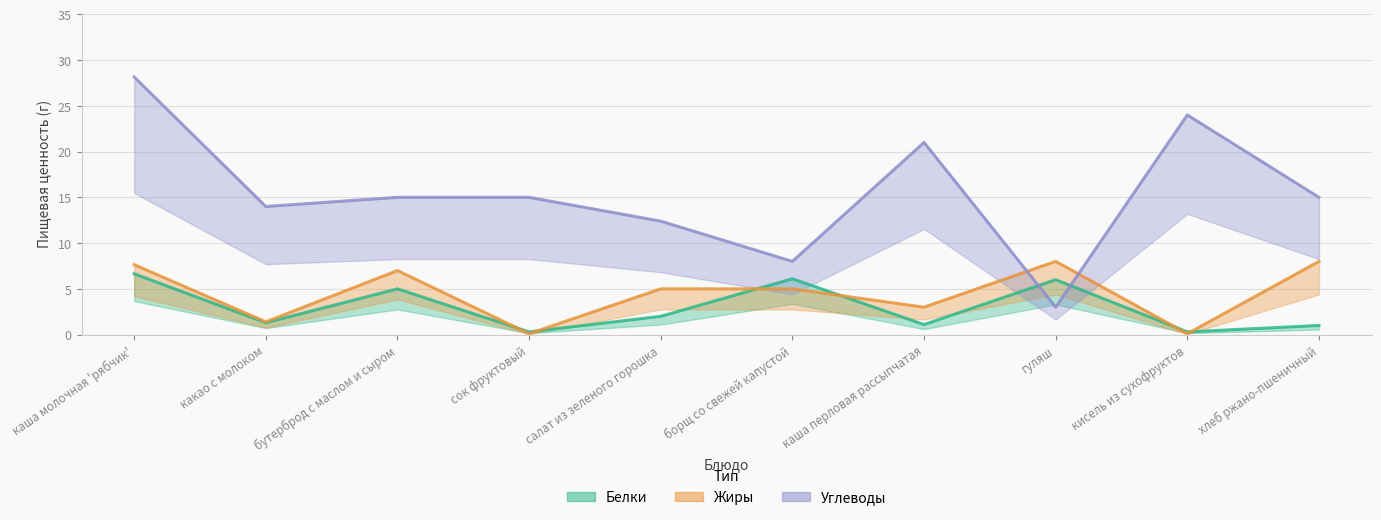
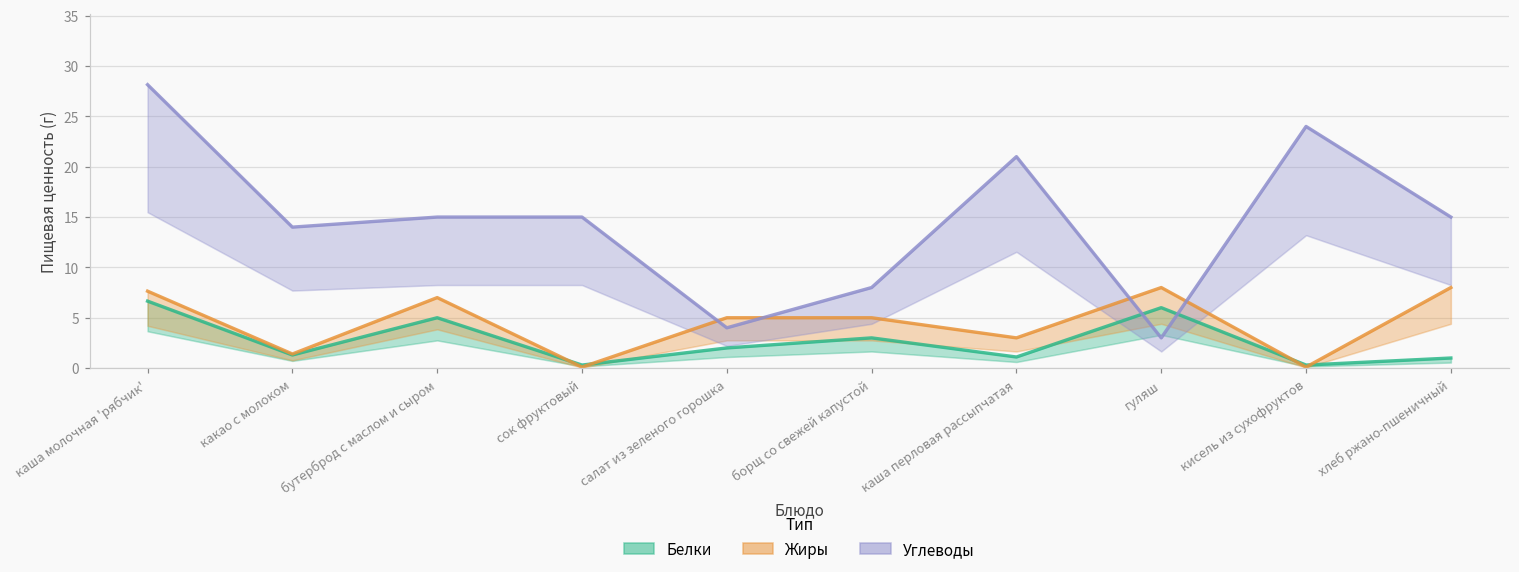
  {
    "Белки": {
      "каша молочная 'рябчик'": 7,
      "бутерброд с маслом и сыром": 5,
      "салат из зеленого горошка": 2,
-     "борщ со свежей капустой": 6,
+     "борщ со свежей капустой": 3,
      "каша перловая рассыпчатая": 1,
      "гуляш": 6,
      "хлеб ржано-пшеничный": 1
    },
    "Жиры": {
      "каша молочная 'рябчик'": 8,
      "бутерброд с маслом и сыром": 7,
      "салат из зеленого горошка": 5,
      "борщ со свежей капустой": 5,
      "каша перловая рассыпчатая": 3,
      "гуляш": 8,
      "хлеб ржано-пшеничный": 8
    },
    "Углеводы": {
      "каша молочная 'рябчик'": 28,
      "какао с молоком": 14,
      "бутерброд с маслом и сыром": 15,
      "сок фруктовый": 15,
-     "салат из зеленого горошка": 12,
+     "салат из зеленого горошка": 4,
      "борщ со свежей капустой": 8,
      "каша перловая рассыпчатая": 21,
      "гуляш": 3,
      "кисель из сухофруктов": 24,
      "хлеб ржано-пшеничный": 15
    }
  }
